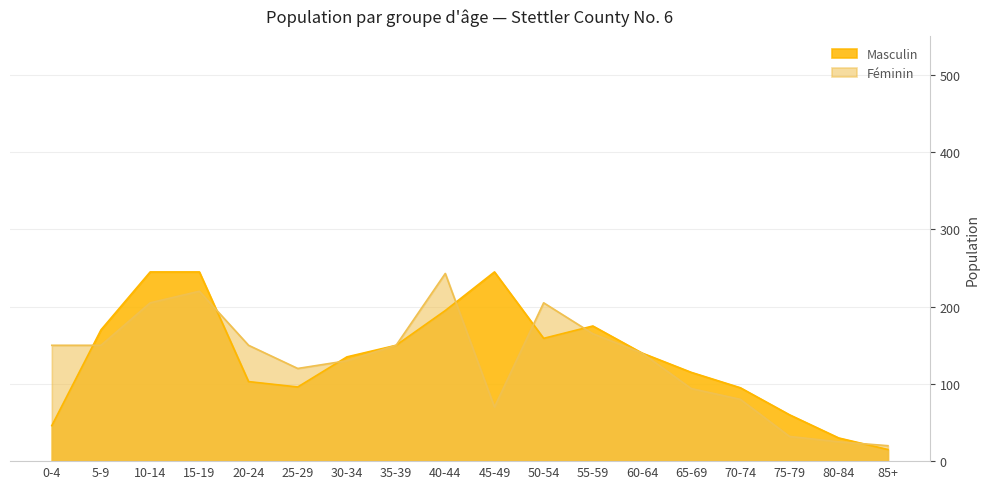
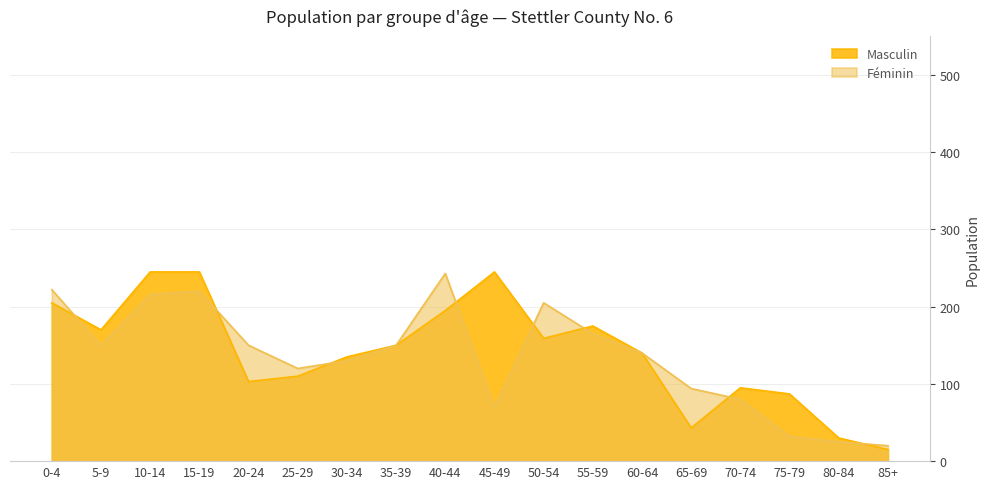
  {
    "Masculin": {
-     "0-4": 50,
+     "0-4": 210,
      "5-9": 170,
      "10-14": 250,
      "15-19": 250,
      "20-24": 100,
-     "25-29": 100,
+     "25-29": 110,
      "30-34": 140,
      "40-44": 200,
      "45-49": 250,
      "50-54": 160,
      "55-59": 180,
-     "65-69": 120,
+     "65-69": 40,
      "70-74": 100,
-     "75-79": 60,
+     "75-79": 90,
      "80-84": 30,
      "85+": 20
    },
    "Féminin": {
-     "0-4": 150,
+     "0-4": 220,
      "5-9": 150,
-     "10-14": 210,
+     "10-14": 220,
      "15-19": 220,
      "20-24": 150,
      "25-29": 120,
      "30-34": 130,
      "40-44": 240,
      "45-49": 70,
      "50-54": 210,
      "55-59": 170,
      "65-69": 90,
      "70-74": 80,
      "75-79": 30,
      "80-84": 30,
      "85+": 20
    }
  }
